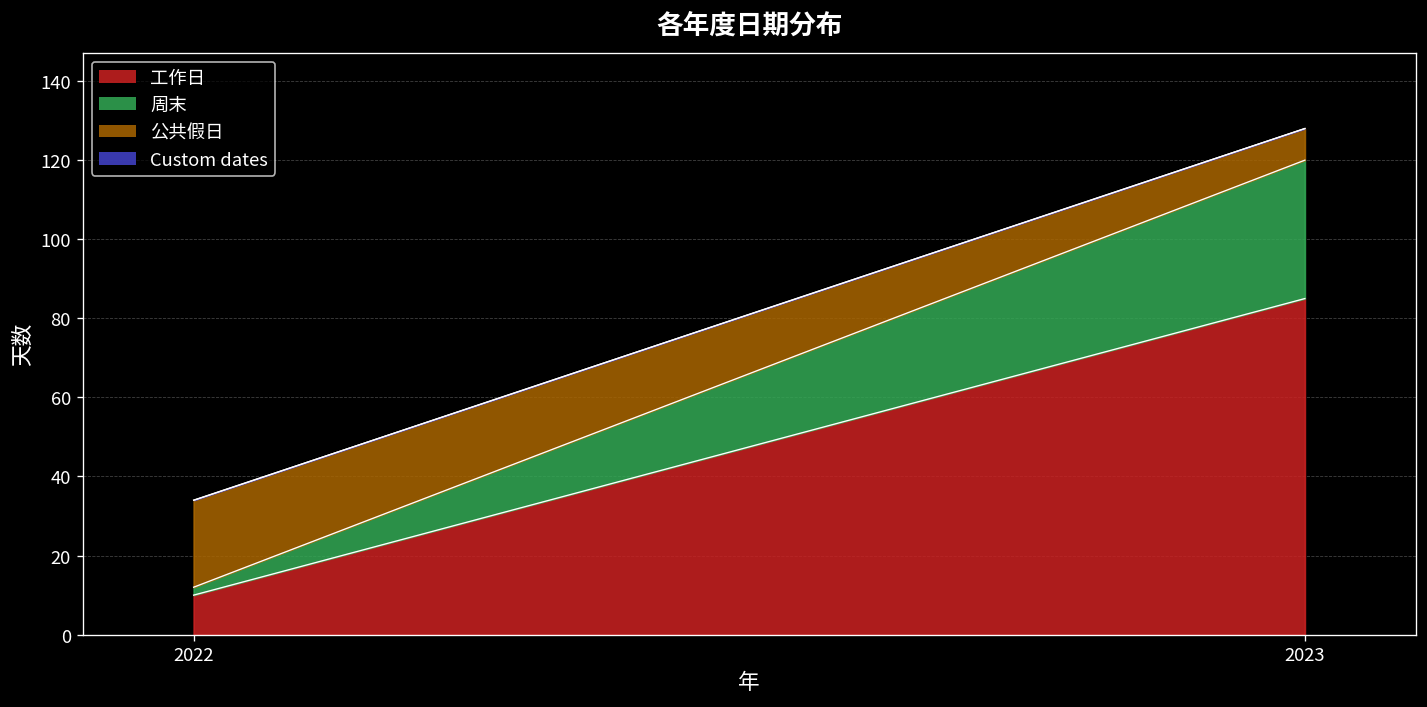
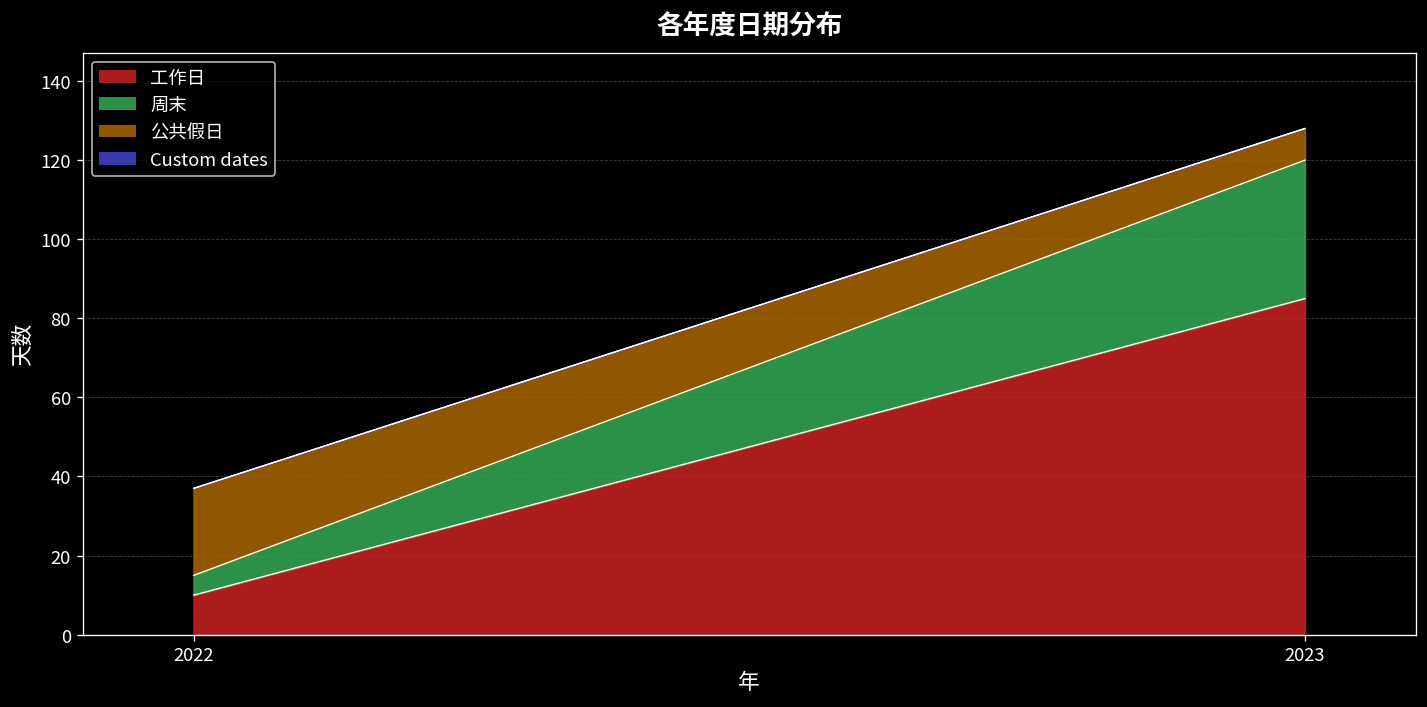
  {
    "工作日": {
      "2022": 10,
      "2023": 85
    },
    "周末": {
-     "2022": 2,
+     "2022": 5,
      "2023": 35
    }
  }
